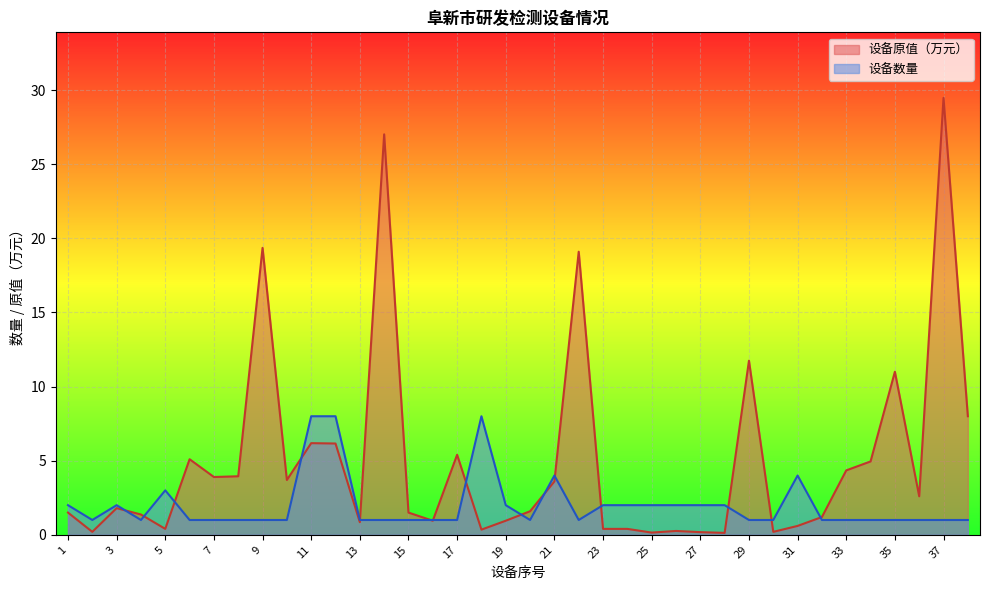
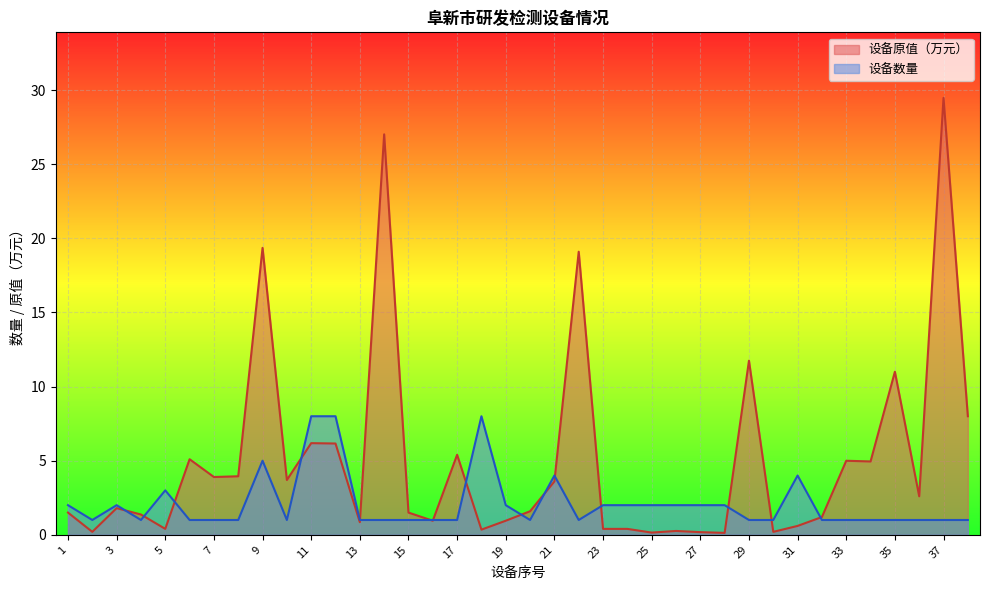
  {
    "设备原值（万元）": {
      "1": 1.5,
      "3": 1.8,
      "5": 0.4,
      "7": 3.9,
      "9": 19.4,
      "11": 6.2,
      "15": 1.5,
      "17": 5.4,
      "19": 1.0,
      "21": 3.6,
      "23": 0.4,
      "25": 0.2,
      "27": 0.2,
      "29": 11.7,
      "31": 0.6,
-     "33": 4.3,
+     "33": 5.0,
      "35": 11.0,
      "37": 29.5
    },
    "设备数量": {
      "1": 2,
      "3": 2,
      "5": 3,
      "7": 1,
-     "9": 1,
+     "9": 5,
      "11": 8,
      "15": 1,
      "17": 1,
      "19": 2,
      "21": 4,
      "23": 2,
      "25": 2,
      "27": 2,
      "29": 1,
      "31": 4,
      "33": 1,
      "35": 1,
      "37": 1
    }
  }
